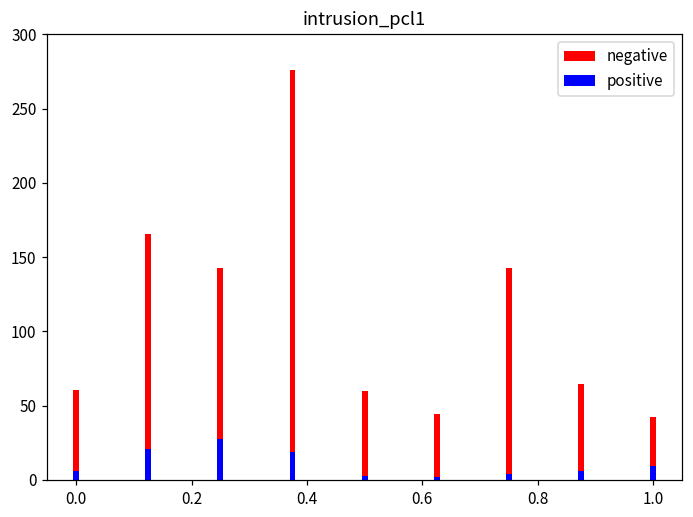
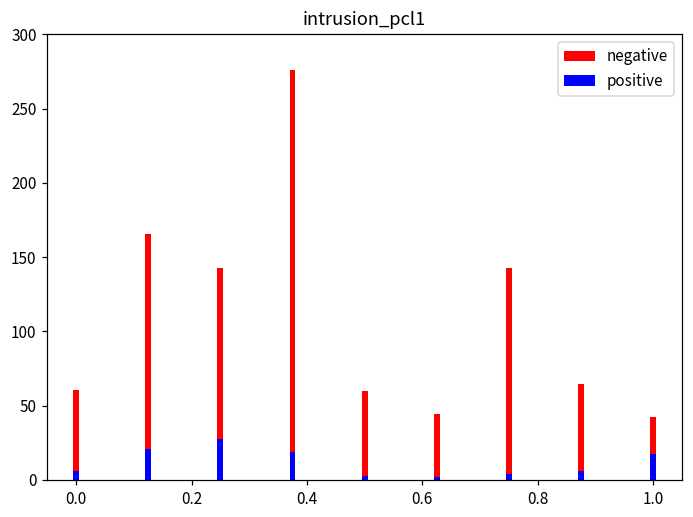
  {
    "negative": {
      "0.0": 60,
      "1.0": 43
    },
    "positive": {
-     "1.0": 9
+     "1.0": 18
    }
  }
